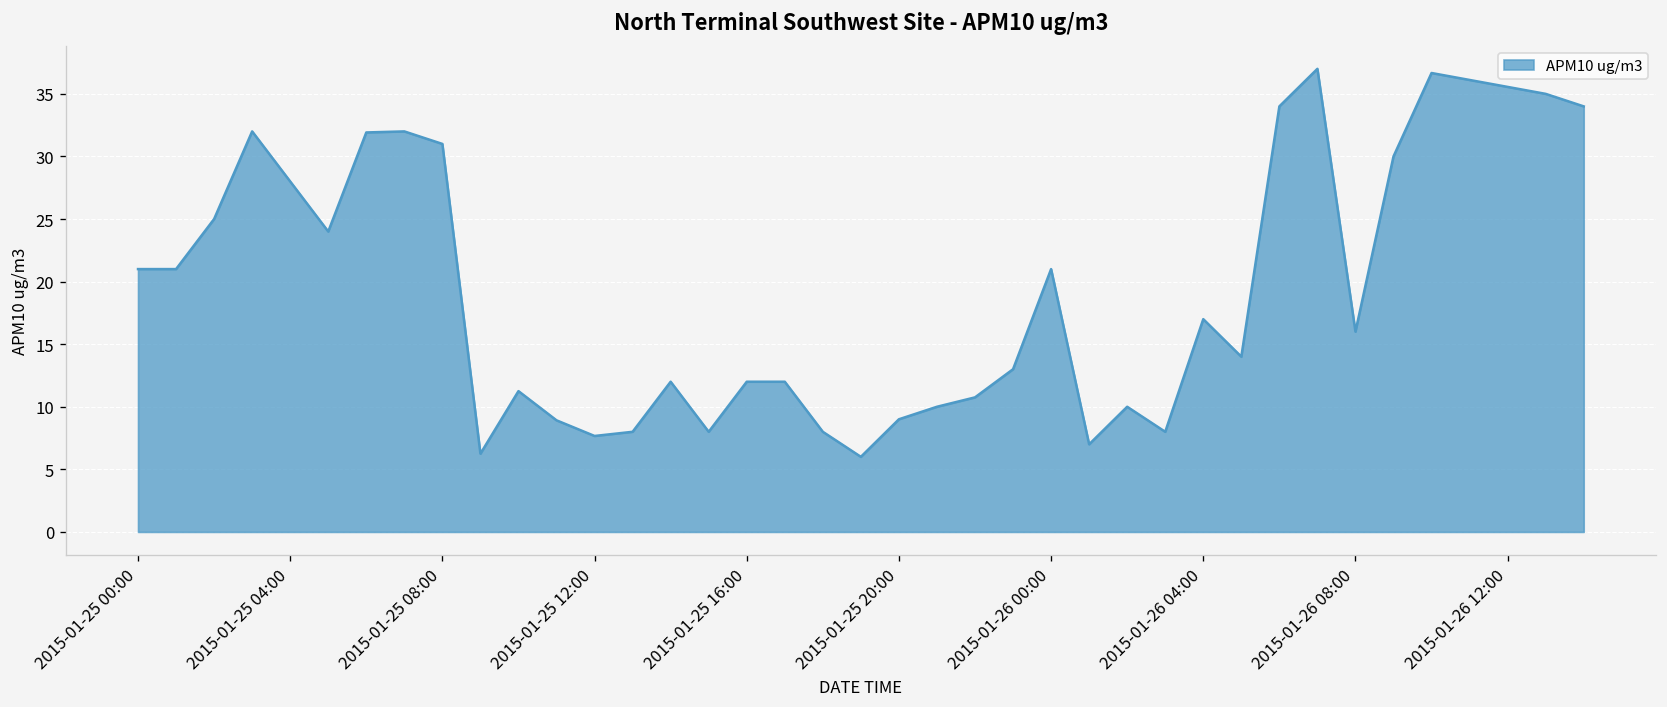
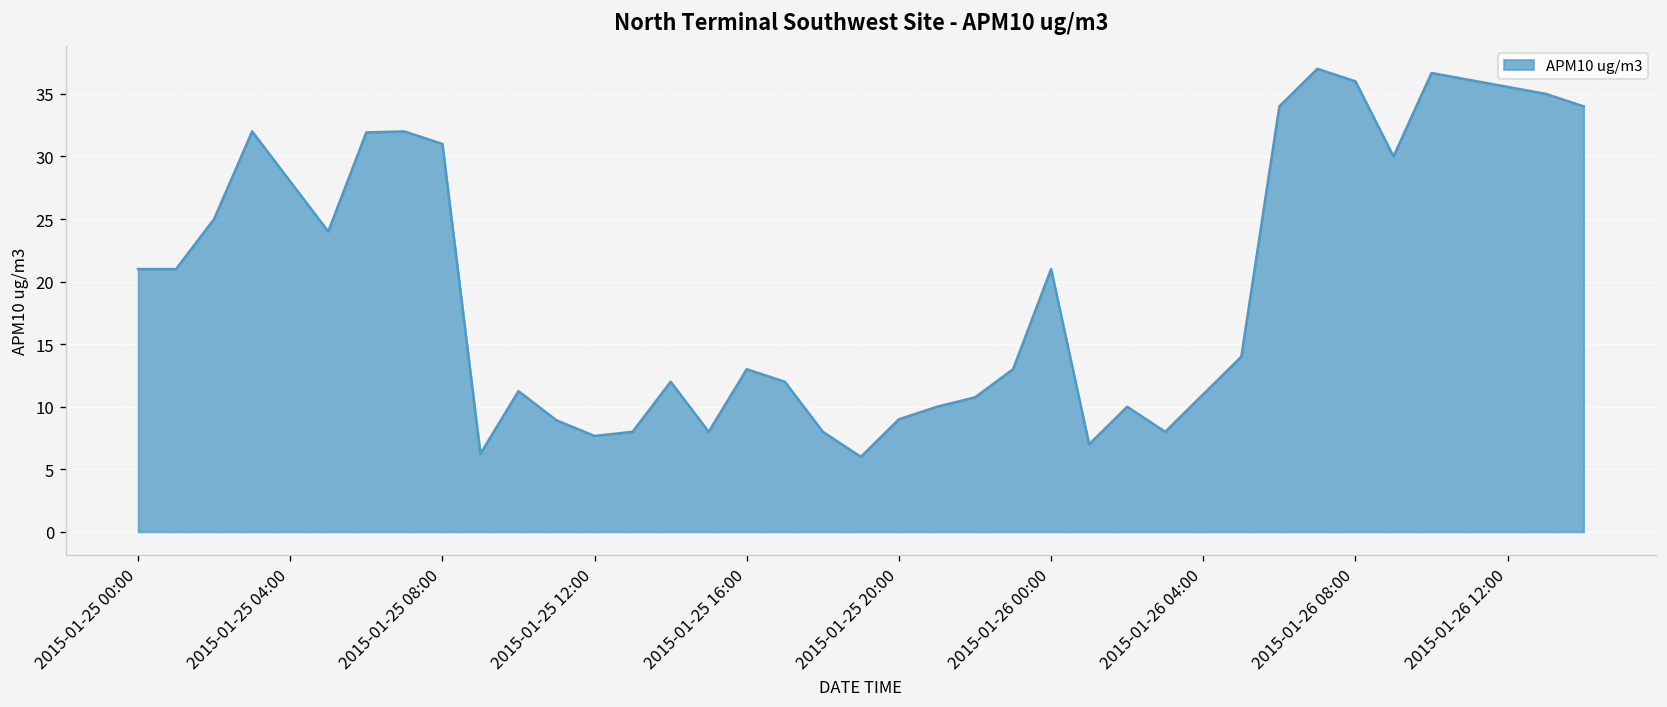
  {
    "2015-01-25 00:00": 21,
    "2015-01-25 04:00": 28,
    "2015-01-25 08:00": 31,
    "2015-01-25 12:00": 7.7,
-   "2015-01-25 16:00": 12,
+   "2015-01-25 16:00": 13,
    "2015-01-25 20:00": 9,
    "2015-01-26 00:00": 21,
-   "2015-01-26 04:00": 17,
-   "2015-01-26 08:00": 16
+   "2015-01-26 04:00": 11,
+   "2015-01-26 08:00": 36
  }
